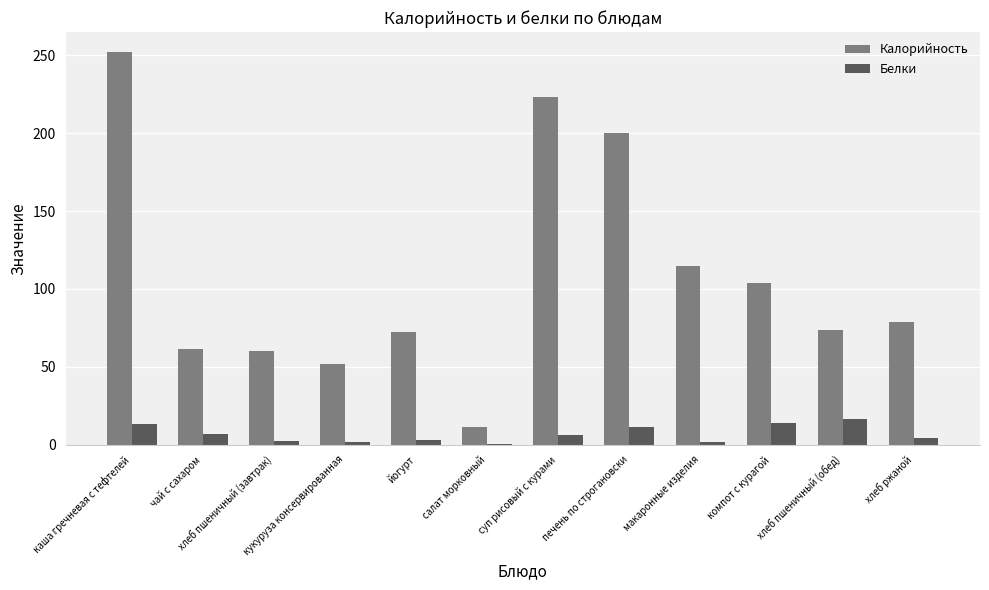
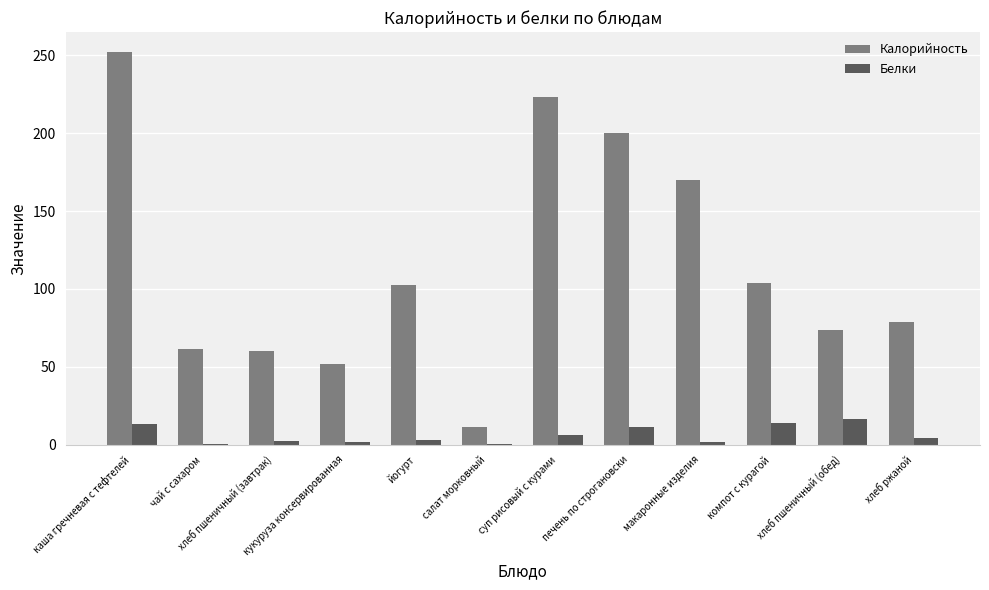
  {
    "Калорийность": {
      "каша гречневая с тефтелей": 252,
      "чай с сахаром": 62,
      "хлеб пшеничный (завтрак)": 60,
      "кукуруза консервированная": 52,
-     "йогурт": 72,
+     "йогурт": 102,
      "салат морковный": 11,
      "суп рисовый с курами": 223,
      "печень по строгановски": 200,
-     "макаронные изделия": 114,
+     "макаронные изделия": 170,
      "компот с курагой": 104,
      "хлеб пшеничный (обед)": 74,
      "хлеб ржаной": 79
    },
    "Белки": {
      "каша гречневая с тефтелей": 13,
-     "чай с сахаром": 7,
+     "чай с сахаром": 0,
      "хлеб пшеничный (завтрак)": 2,
      "кукуруза консервированная": 2,
      "йогурт": 3,
      "суп рисовый с курами": 6,
      "печень по строгановски": 11,
      "компот с курагой": 14,
      "хлеб пшеничный (обед)": 17,
      "хлеб ржаной": 4
    }
  }
